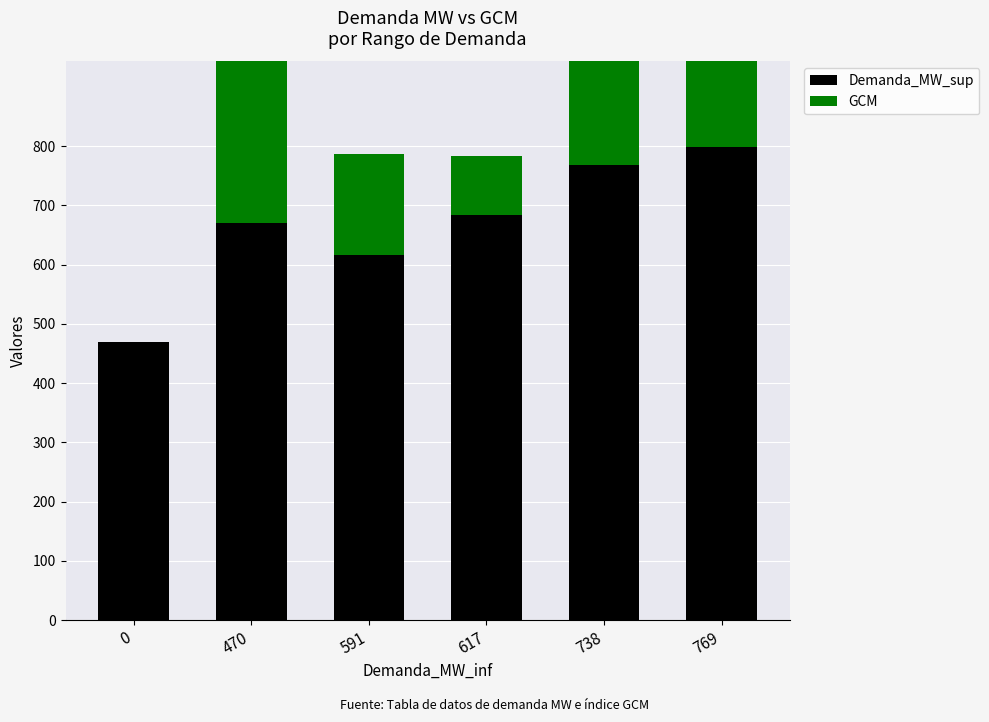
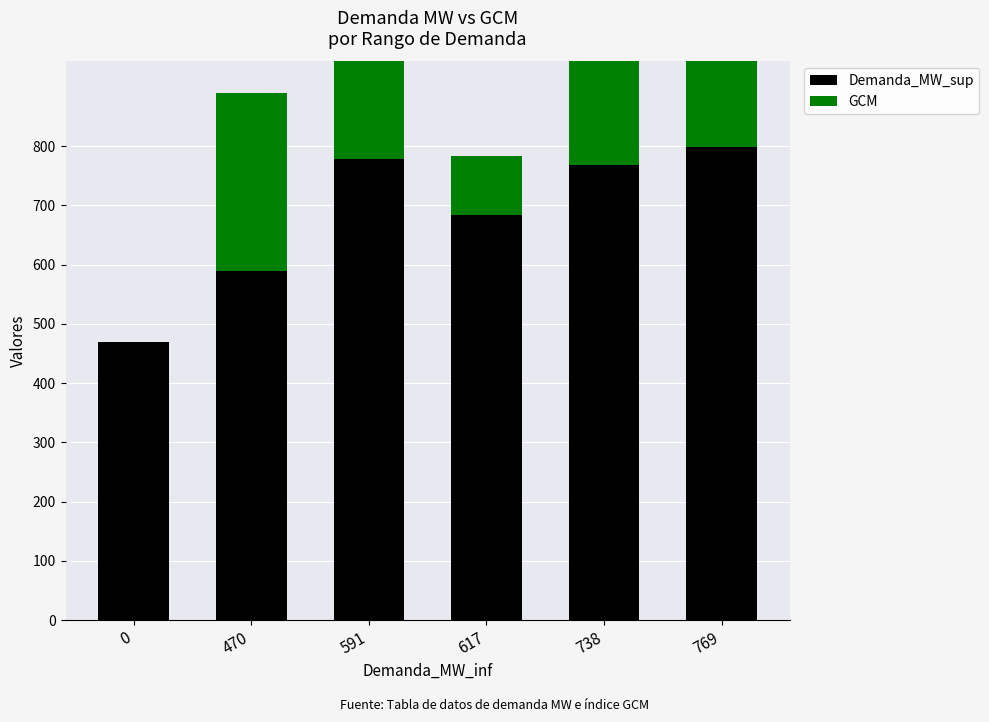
  {
    "Demanda_MW_sup": {
      "0": 470,
-     "470": 670,
-     "591": 620,
+     "470": 590,
+     "591": 780,
      "617": 680,
      "738": 770,
      "769": 800
    },
    "GCM": {
      "0": 0,
      "617": 100
    }
  }
